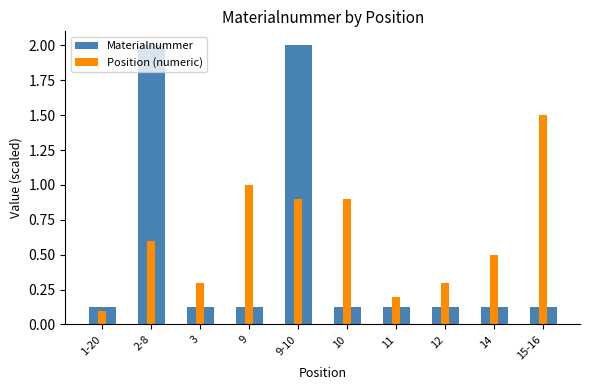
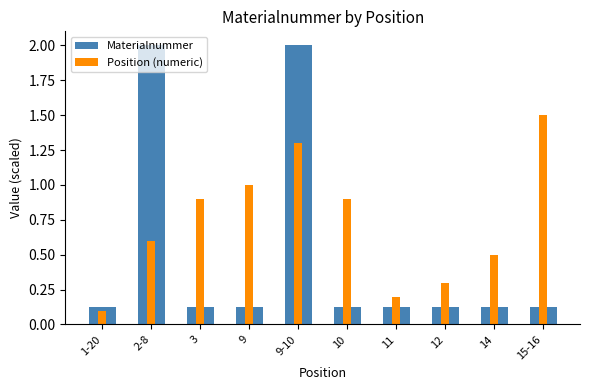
  {
    "Materialnummer": {
      "1-20": 0.12,
      "9-10": 2.00
    },
    "Position (numeric)": {
-     "3": 0.30,
+     "3": 0.90,
      "9": 1.00,
-     "9-10": 0.90,
+     "9-10": 1.30,
      "10": 0.90,
      "11": 0.20,
      "12": 0.30,
      "14": 0.50,
      "15-16": 1.50
    }
  }
